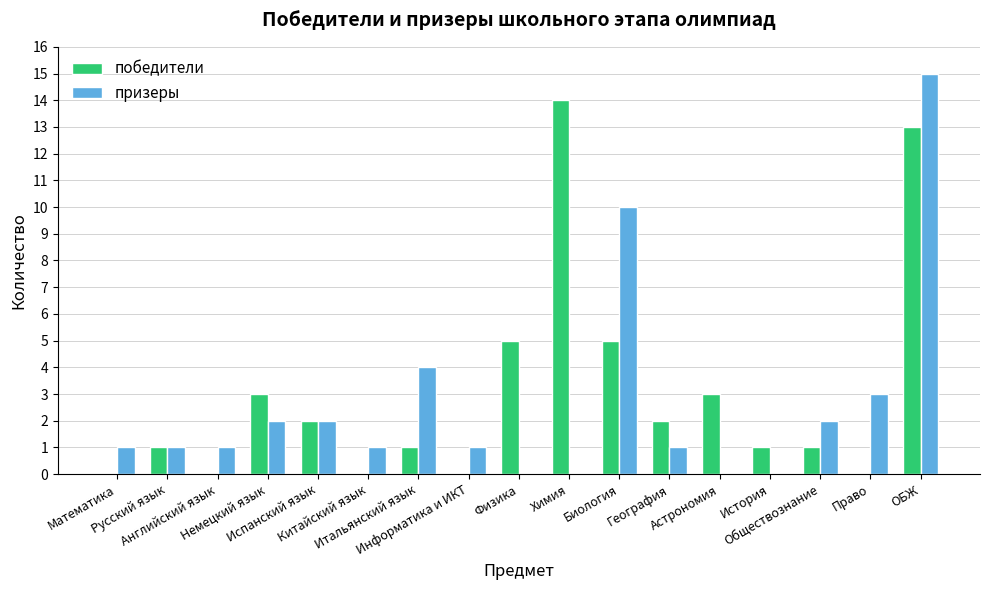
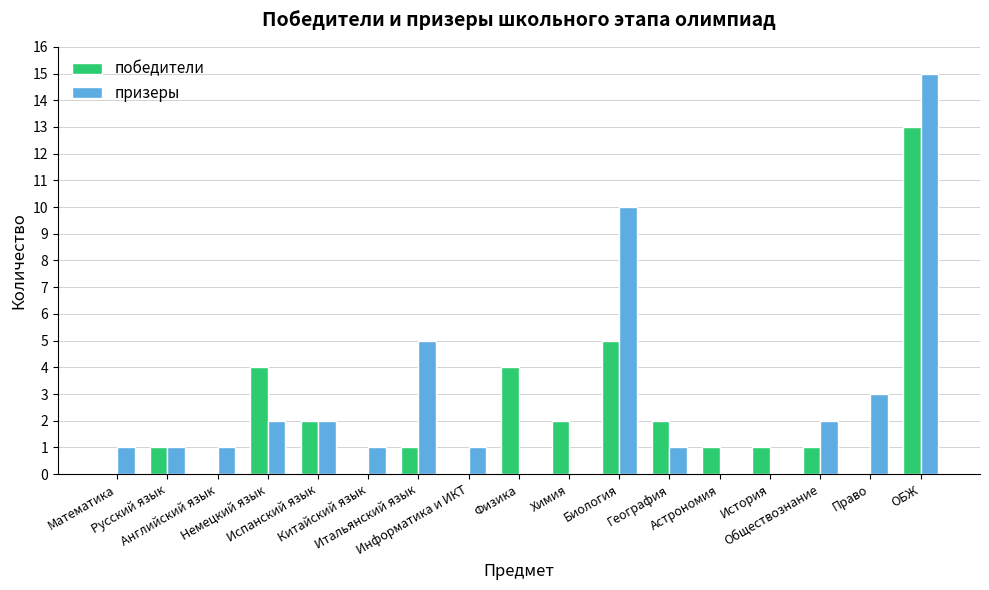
  {
    "победители": {
      "Математика": 0,
      "Русский язык": 1,
      "Английский язык": 0,
-     "Немецкий язык": 3,
+     "Немецкий язык": 4,
      "Испанский язык": 2,
      "Китайский язык": 0,
      "Итальянский язык": 1,
      "Информатика и ИКТ": 0,
-     "Физика": 5,
-     "Химия": 14,
+     "Физика": 4,
+     "Химия": 2,
      "Биология": 5,
      "География": 2,
-     "Астрономия": 3,
+     "Астрономия": 1,
      "История": 1,
      "Обществознание": 1,
      "Право": 0,
      "ОБЖ": 13
    },
    "призеры": {
      "Математика": 1,
      "Русский язык": 1,
      "Английский язык": 1,
      "Немецкий язык": 2,
      "Испанский язык": 2,
      "Китайский язык": 1,
-     "Итальянский язык": 4,
+     "Итальянский язык": 5,
      "Информатика и ИКТ": 1,
      "Физика": 0,
      "Химия": 0,
      "Биология": 10,
      "География": 1,
      "Астрономия": 0,
      "История": 0,
      "Обществознание": 2,
      "Право": 3,
      "ОБЖ": 15
    }
  }
